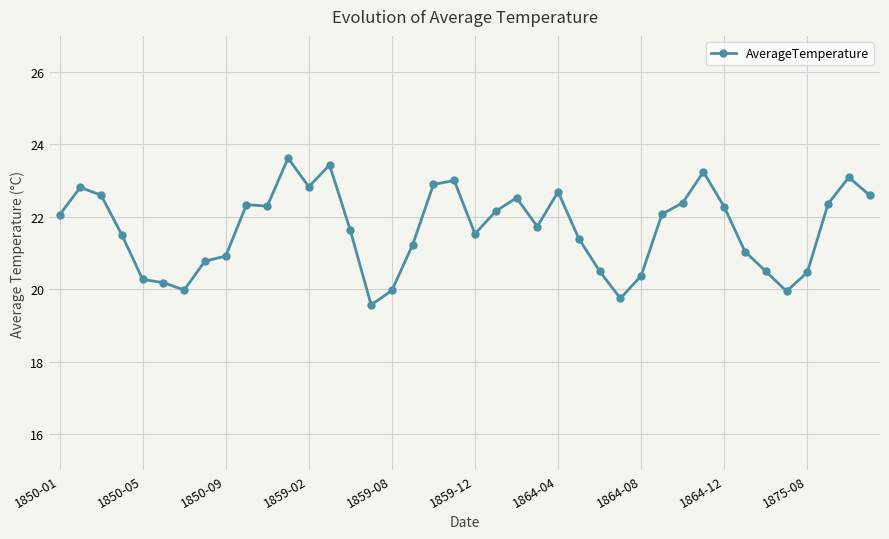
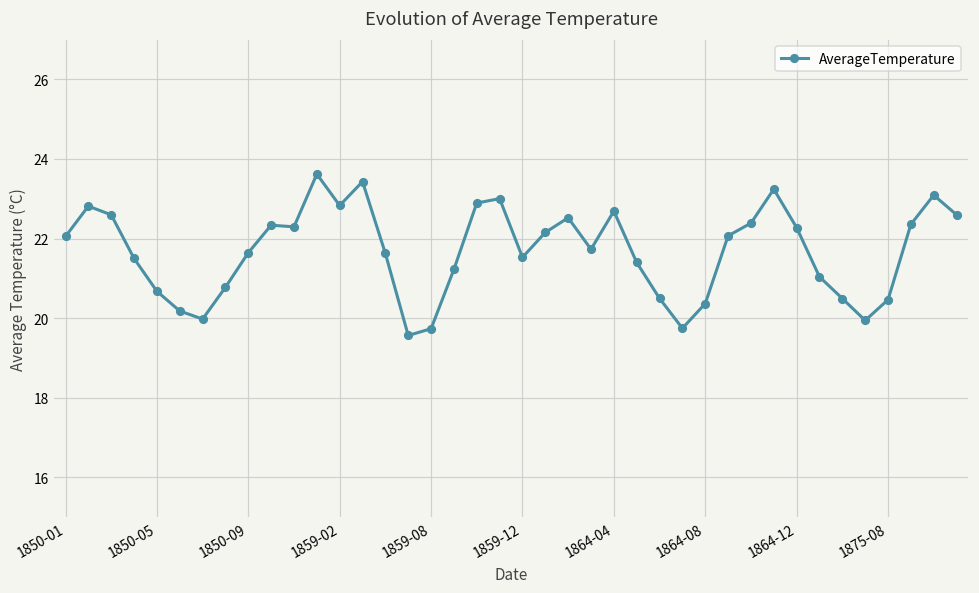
  {
    "1850-01": 22.1,
-   "1850-05": 20.3,
-   "1850-09": 20.9,
+   "1850-05": 20.7,
+   "1850-09": 21.6,
    "1859-02": 22.8,
-   "1859-08": 20.0,
+   "1859-08": 19.7,
    "1859-12": 21.5,
    "1864-04": 22.7,
    "1864-08": 20.4,
    "1864-12": 22.3,
    "1875-08": 20.5
  }
